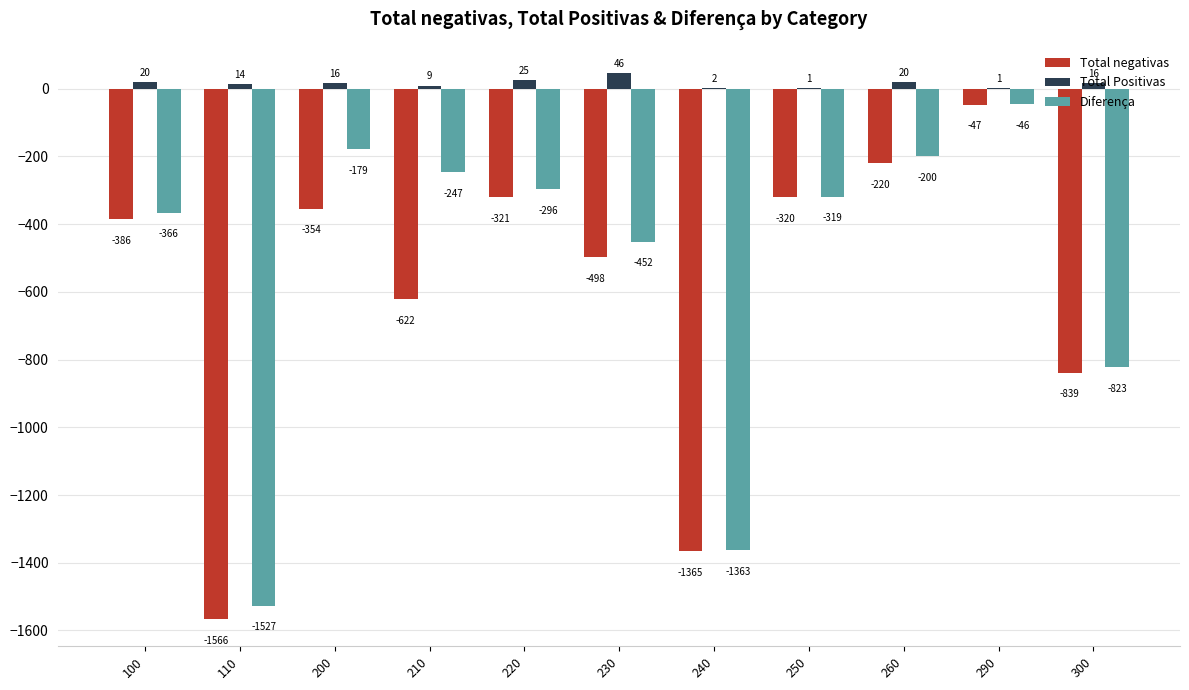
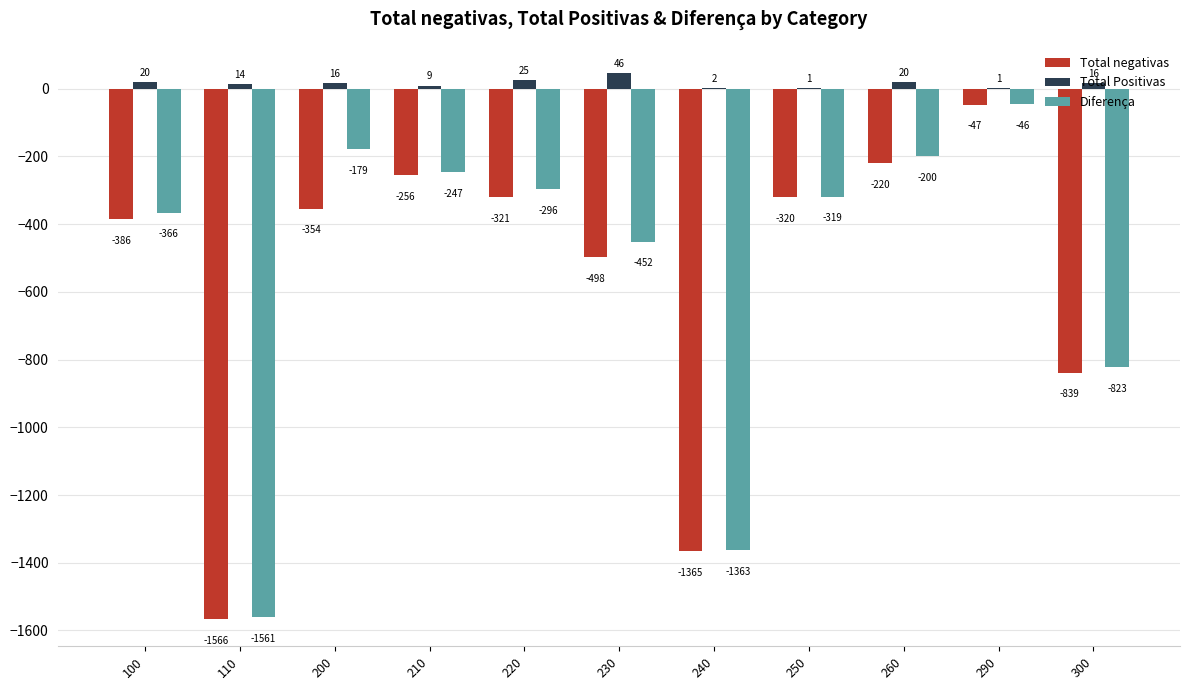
  {
    "Total negativas": {
      "100": -386,
      "110": -1566,
      "200": -354,
-     "210": -622,
+     "210": -256,
      "220": -321,
      "230": -498,
      "240": -1365,
      "250": -320,
      "260": -220,
      "290": -47,
      "300": -839
    },
    "Total Positivas": {
      "100": 20,
      "110": 14,
      "200": 16,
      "210": 9,
      "220": 25,
      "230": 46,
      "240": 2,
      "250": 1,
      "260": 20,
      "290": 1,
      "300": 16
    },
    "Diferença": {
      "100": -366,
-     "110": -1527,
+     "110": -1561,
      "200": -179,
      "210": -247,
      "220": -296,
      "230": -452,
      "240": -1363,
      "250": -319,
      "260": -200,
      "290": -46,
      "300": -823
    }
  }
